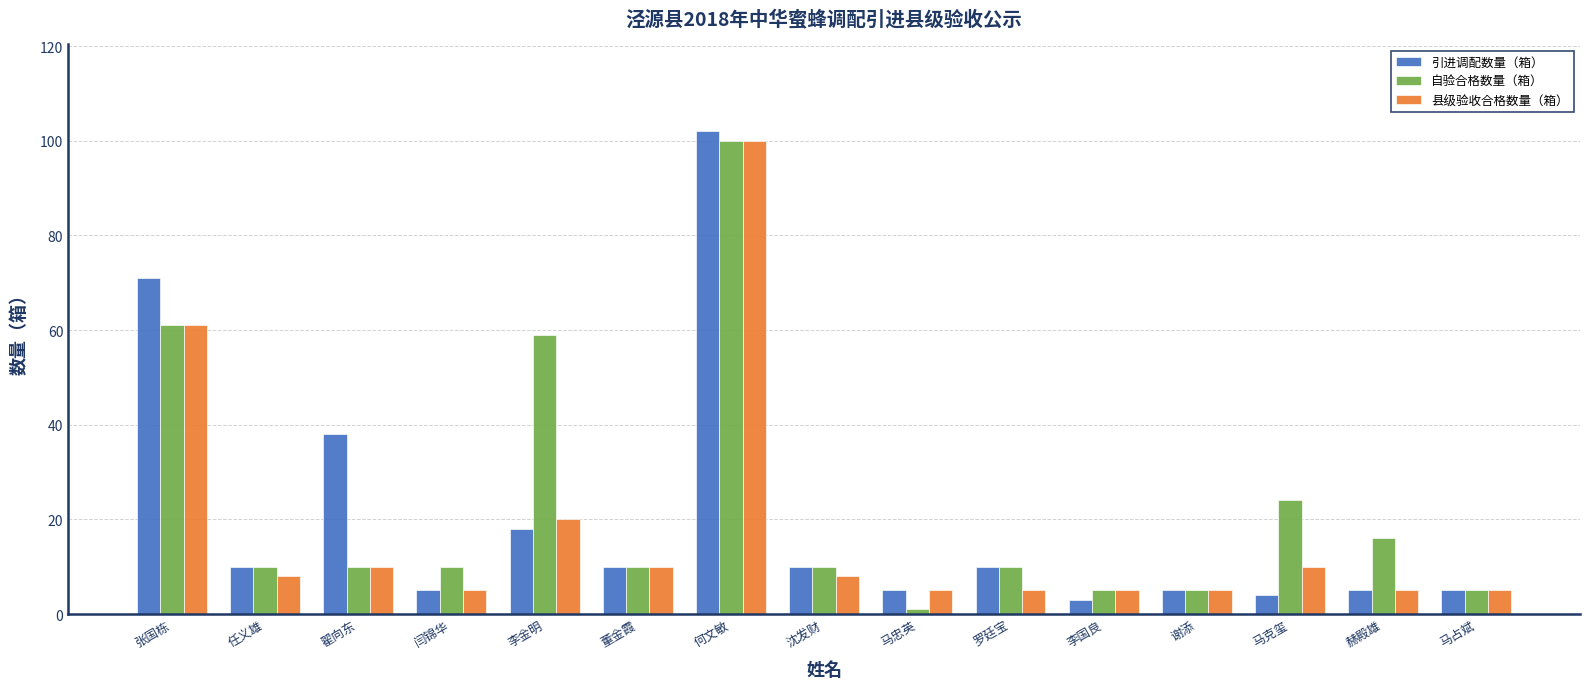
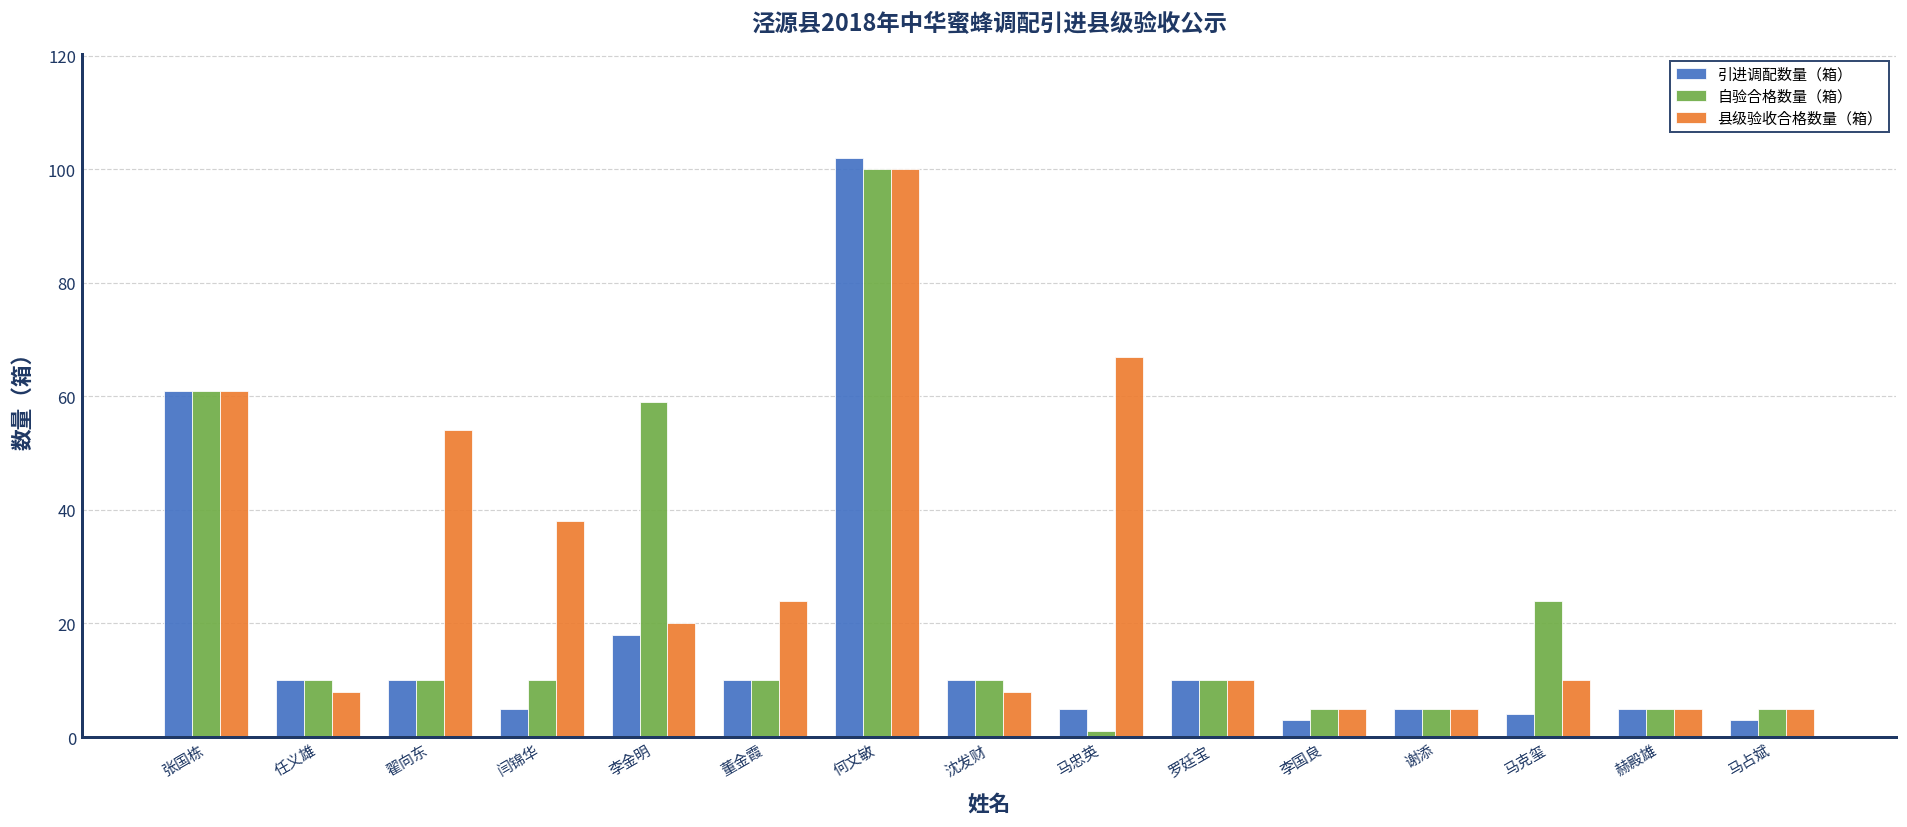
  {
    "引进调配数量（箱）": {
-     "张国栋": 71,
+     "张国栋": 61,
      "任义雄": 10,
-     "翟向东": 38,
+     "翟向东": 10,
      "闫锦华": 5,
      "李金明": 18,
      "董金霞": 10,
      "何文敏": 102,
      "沈发财": 10,
      "马忠英": 5,
      "罗廷宝": 10,
      "李国良": 3,
      "谢添": 5,
      "马克玺": 4,
      "赫殿雄": 5,
-     "马占斌": 5
+     "马占斌": 3
    },
    "自验合格数量（箱）": {
      "张国栋": 61,
      "任义雄": 10,
      "翟向东": 10,
      "闫锦华": 10,
      "李金明": 59,
      "董金霞": 10,
      "何文敏": 100,
      "沈发财": 10,
      "马忠英": 1,
      "罗廷宝": 10,
      "李国良": 5,
      "谢添": 5,
      "马克玺": 24,
-     "赫殿雄": 16,
+     "赫殿雄": 5,
      "马占斌": 5
    },
    "县级验收合格数量（箱）": {
      "张国栋": 61,
      "任义雄": 8,
-     "翟向东": 10,
-     "闫锦华": 5,
+     "翟向东": 54,
+     "闫锦华": 38,
      "李金明": 20,
-     "董金霞": 10,
+     "董金霞": 24,
      "何文敏": 100,
      "沈发财": 8,
-     "马忠英": 5,
-     "罗廷宝": 5,
+     "马忠英": 67,
+     "罗廷宝": 10,
      "李国良": 5,
      "谢添": 5,
      "马克玺": 10,
      "赫殿雄": 5,
      "马占斌": 5
    }
  }
